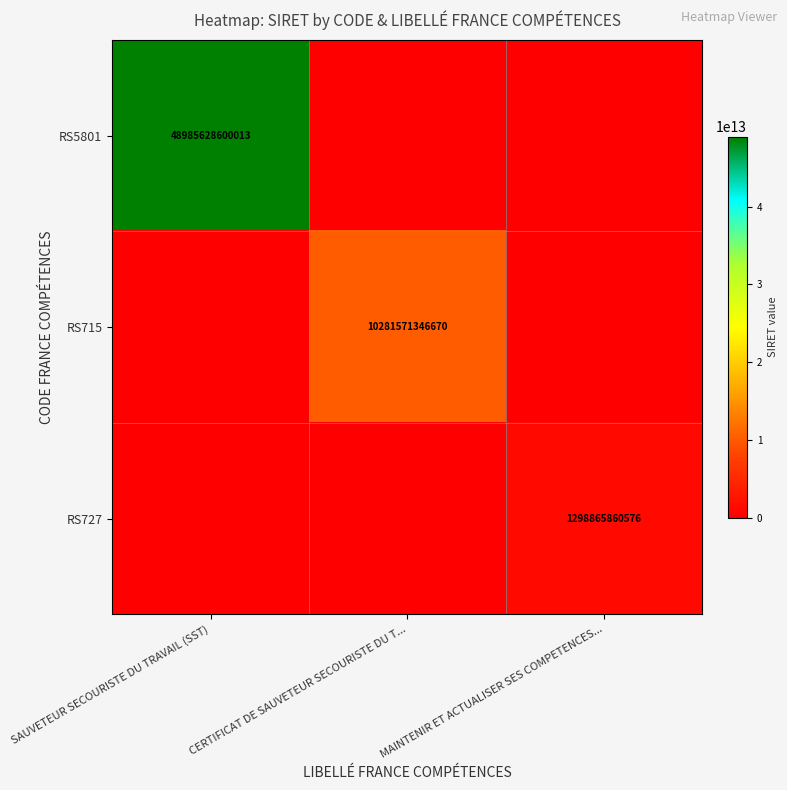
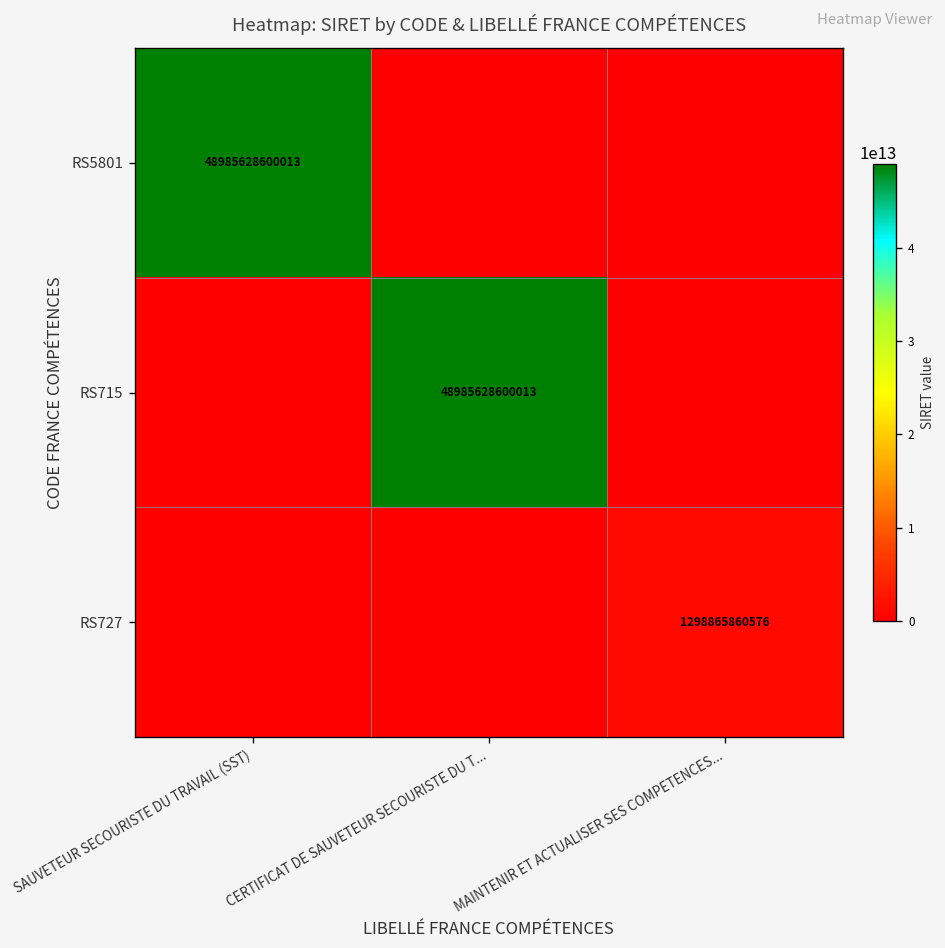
  {
    "RS5801": {
      "SAUVETEUR SECOURISTE DU TRAVAIL (SST)": 48985628600013
    },
    "RS715": {
-     "CERTIFICAT DE SAUVETEUR SECOURISTE DU T...": 10281571346670
+     "CERTIFICAT DE SAUVETEUR SECOURISTE DU T...": 48985628600013
    },
    "RS727": {
      "MAINTENIR ET ACTUALISER SES COMPETENCES...": 1298865860576
    }
  }
